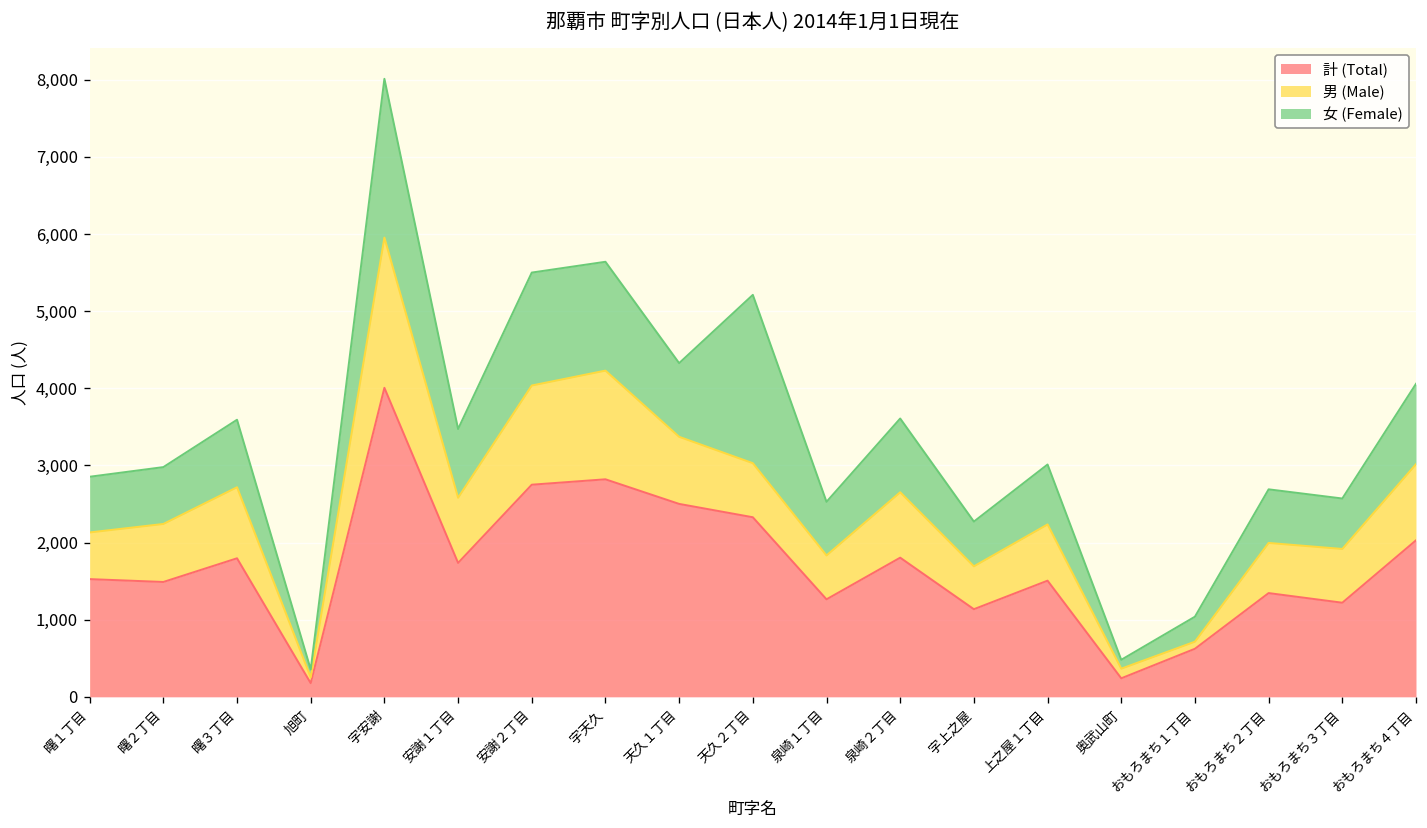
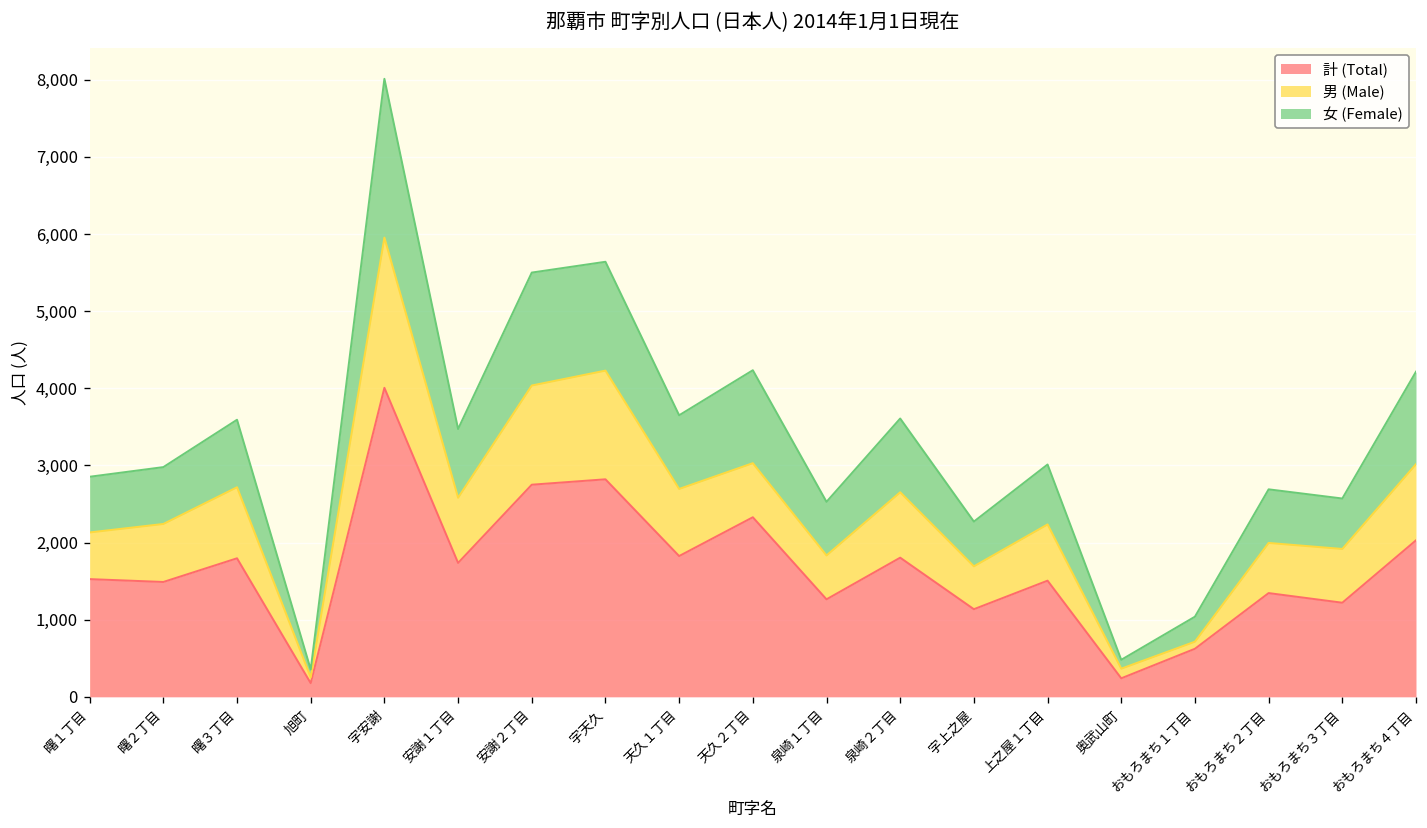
  {
    "計 (Total)": {
      "曙１丁目": "1,500",
      "曙２丁目": "1,500",
      "曙３丁目": "1,800",
      "旭町": "200",
      "字安謝": "4,000",
      "安謝１丁目": "1,700",
      "安謝２丁目": "2,800",
      "字天久": "2,800",
-     "天久１丁目": "2,500",
+     "天久１丁目": "1,800",
      "天久２丁目": "2,300",
      "泉崎１丁目": "1,300",
      "泉崎２丁目": "1,800",
      "字上之屋": "1,100",
      "上之屋１丁目": "1,500",
      "奥武山町": "200",
      "おもろまち１丁目": "600",
      "おもろまち２丁目": "1,300",
      "おもろまち３丁目": "1,200",
      "おもろまち４丁目": "2,000"
    },
    "男 (Male)": {
      "曙１丁目": "600",
      "曙２丁目": "800",
      "曙３丁目": "900",
      "旭町": "100",
      "字安謝": "1,900",
      "安謝１丁目": "800",
      "安謝２丁目": "1,300",
      "字天久": "1,400",
      "天久１丁目": "900",
      "天久２丁目": "700",
      "泉崎１丁目": "600",
      "泉崎２丁目": "800",
      "字上之屋": "600",
      "上之屋１丁目": "700",
      "奥武山町": "100",
      "おもろまち１丁目": "100",
      "おもろまち２丁目": "700",
      "おもろまち３丁目": "700",
      "おもろまち４丁目": "1,000"
    },
    "女 (Female)": {
      "曙１丁目": "700",
      "曙２丁目": "700",
      "曙３丁目": "900",
      "旭町": "100",
      "字安謝": "2,100",
      "安謝１丁目": "900",
      "安謝２丁目": "1,500",
      "字天久": "1,400",
      "天久１丁目": "1,000",
-     "天久２丁目": "2,200",
+     "天久２丁目": "1,200",
      "泉崎１丁目": "700",
      "泉崎２丁目": "1,000",
      "字上之屋": "600",
      "上之屋１丁目": "800",
      "奥武山町": "100",
      "おもろまち１丁目": "300",
      "おもろまち２丁目": "700",
      "おもろまち３丁目": "700",
-     "おもろまち４丁目": "1,000"
+     "おもろまち４丁目": "1,200"
    }
  }
